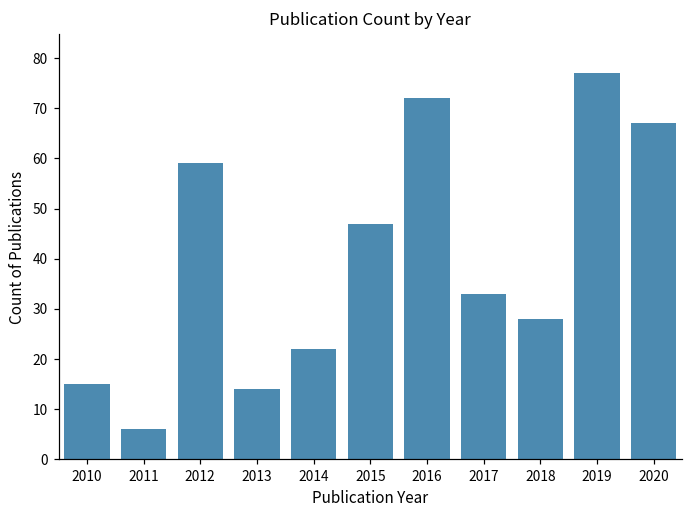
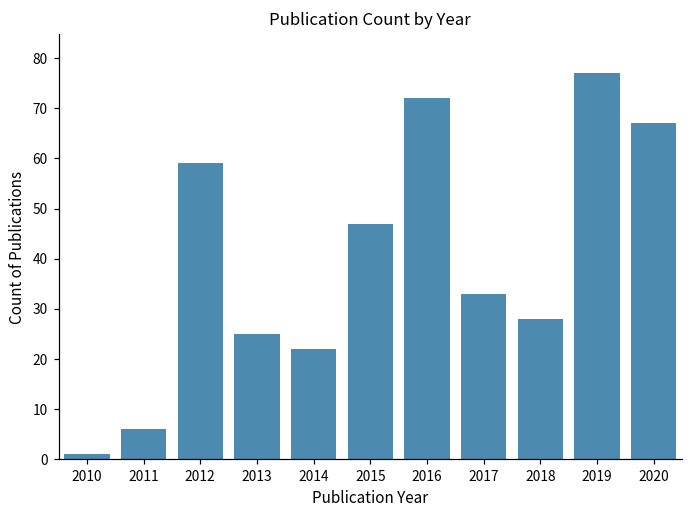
  {
-   "2010": 15,
+   "2010": 1,
    "2011": 6,
    "2012": 59,
-   "2013": 14,
+   "2013": 25,
    "2014": 22,
    "2015": 47,
    "2016": 72,
    "2017": 33,
    "2018": 28,
    "2019": 77,
    "2020": 67
  }
